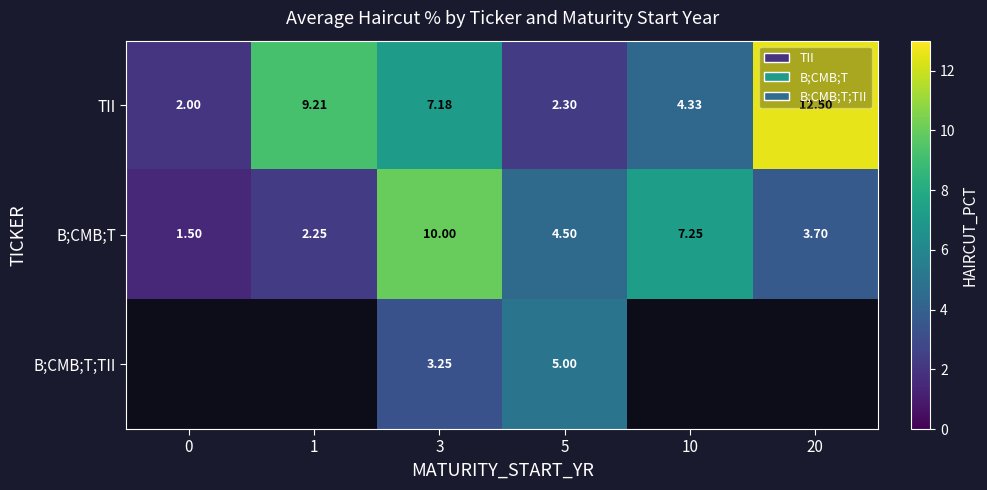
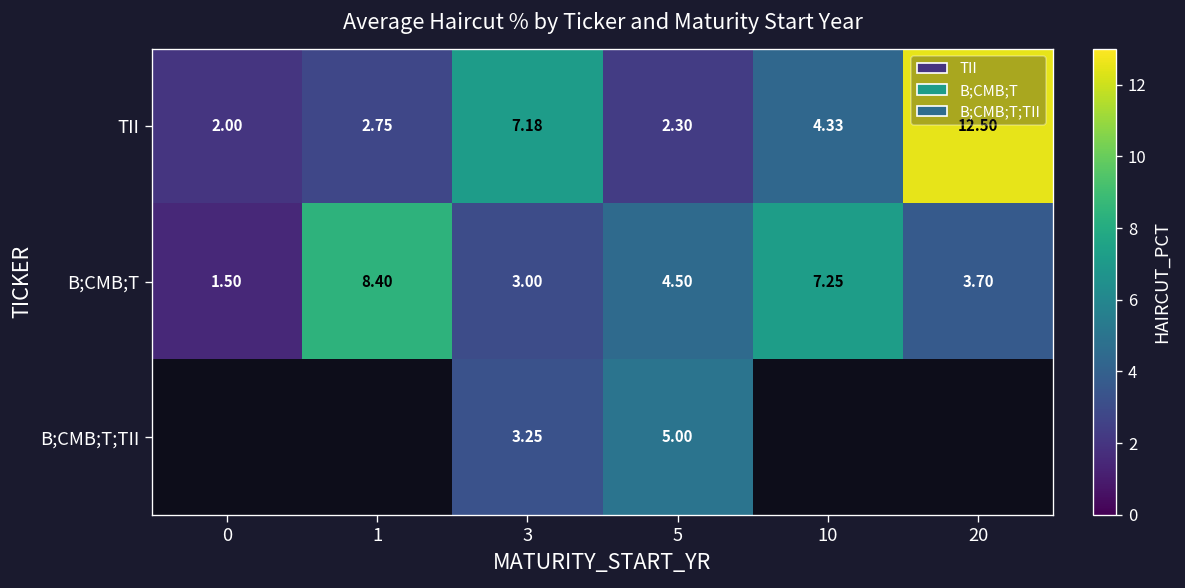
  {
    "TII": {
      "0": 2.00,
-     "1": 9.21,
+     "1": 2.75,
      "3": 7.18,
      "5": 2.30,
      "10": 4.33
    },
    "B;CMB;T": {
      "0": 1.50,
-     "1": 2.25,
-     "3": 10.00,
+     "1": 8.40,
+     "3": 3.00,
      "5": 4.50,
      "10": 7.25,
      "20": 3.70
    },
    "B;CMB;T;TII": {
      "3": 3.25,
      "5": 5.00
    }
  }
